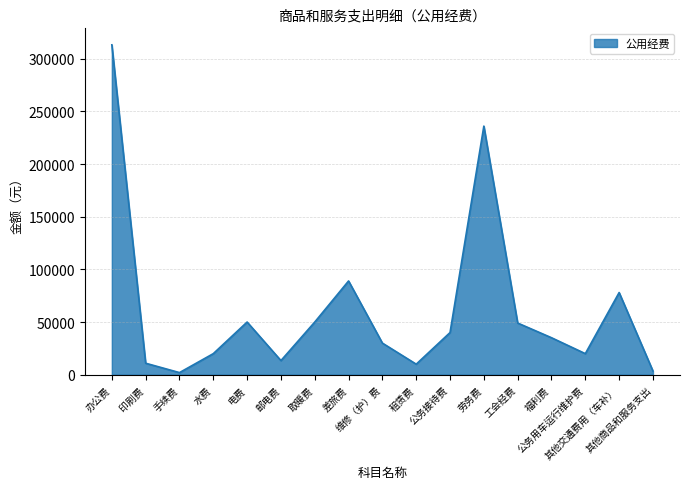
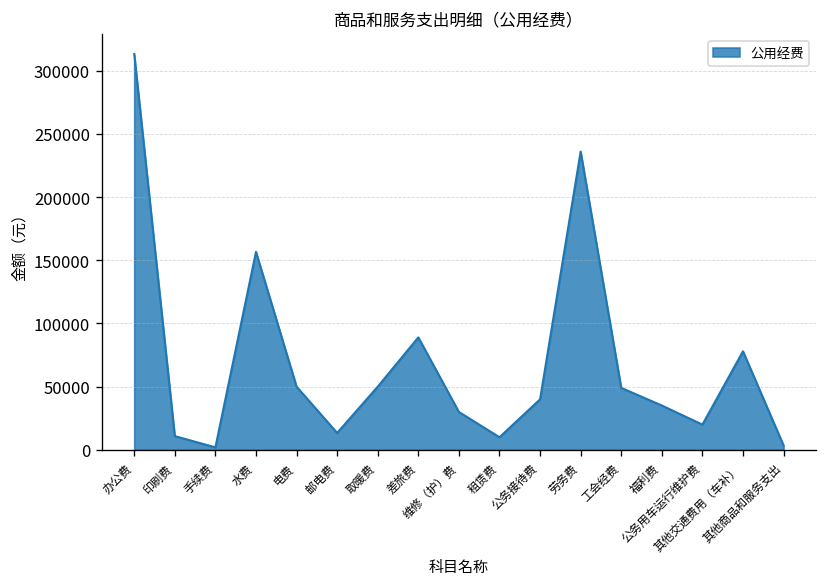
  {
    "办公费": 313000,
    "印刷费": 11000,
    "手续费": 2000,
-   "水费": 20000,
+   "水费": 157000,
    "电费": 50000,
    "邮电费": 13000,
    "取暖费": 50000,
    "差旅费": 89000,
    "维修（护）费": 30000,
    "租赁费": 10000,
    "公务接待费": 40000,
    "劳务费": 236000,
    "工会经费": 49000,
    "福利费": 35000,
    "公务用车运行维护费": 20000,
    "其他交通费用（车补）": 78000,
    "其他商品和服务支出": 4000
  }
